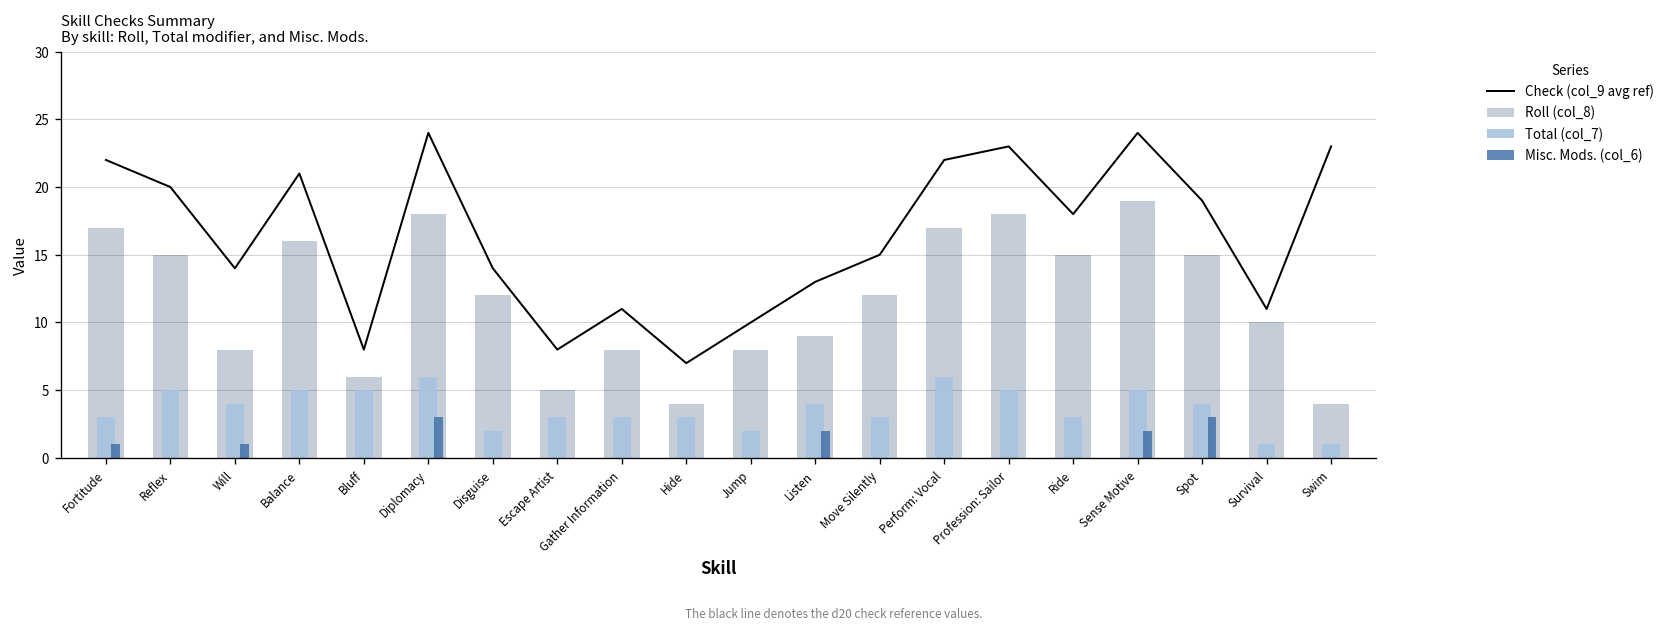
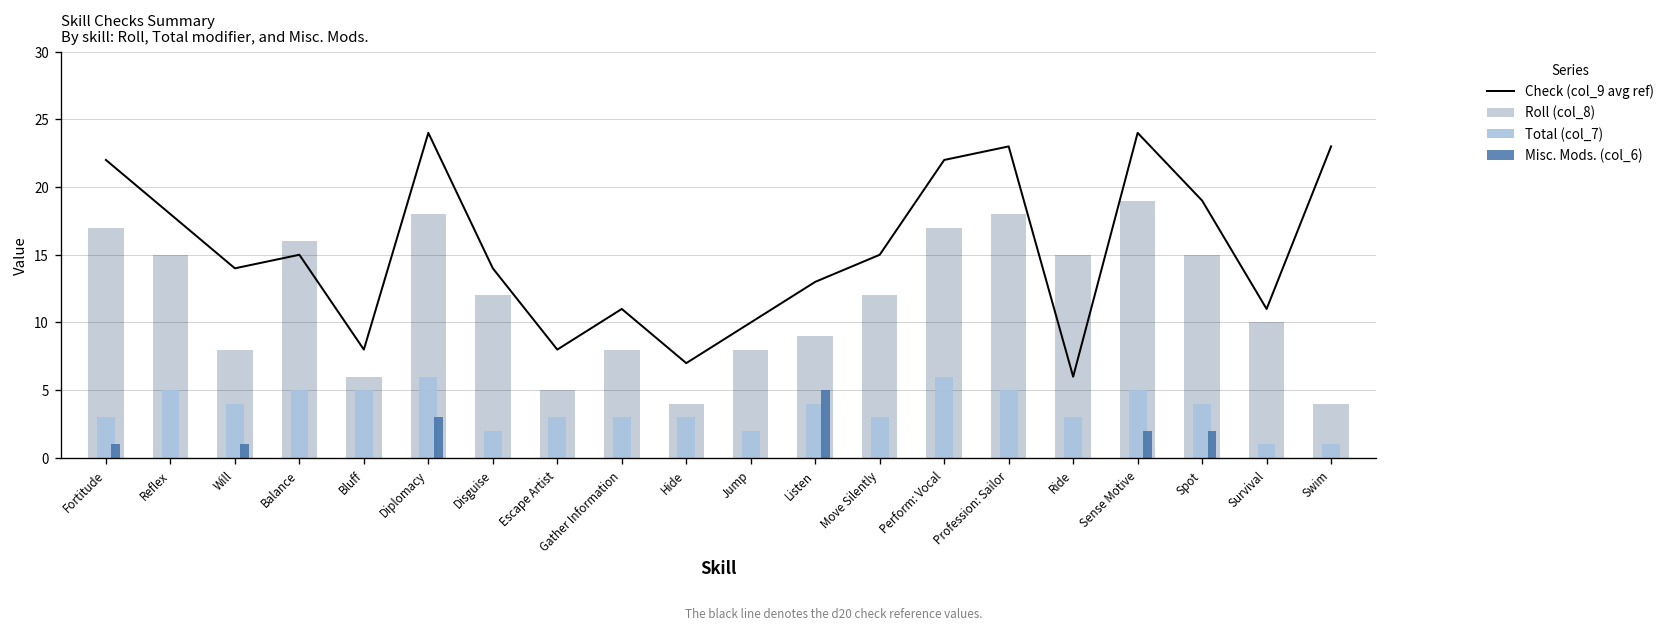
  {
    "Check (col_9 avg ref)": {
      "Fortitude": 22,
-     "Reflex": 20,
+     "Reflex": 18,
      "Will": 14,
-     "Balance": 21,
+     "Balance": 15,
      "Bluff": 8,
      "Diplomacy": 24,
      "Disguise": 14,
      "Escape Artist": 8,
      "Gather Information": 11,
      "Hide": 7,
      "Jump": 10,
      "Listen": 13,
      "Move Silently": 15,
      "Perform: Vocal": 22,
      "Profession: Sailor": 23,
-     "Ride": 18,
+     "Ride": 6,
      "Sense Motive": 24,
      "Spot": 19,
      "Survival": 11,
      "Swim": 23
    },
    "Misc. Mods. (col_6)": {
      "Reflex": 0,
      "Balance": 0,
      "Bluff": 0,
      "Disguise": 0,
      "Escape Artist": 0,
      "Gather Information": 0,
      "Hide": 0,
      "Jump": 0,
-     "Listen": 2,
+     "Listen": 5,
      "Move Silently": 0,
      "Perform: Vocal": 0,
      "Profession: Sailor": 0,
      "Ride": 0,
-     "Spot": 3,
+     "Spot": 2,
      "Survival": 0,
      "Swim": 0
    }
  }
